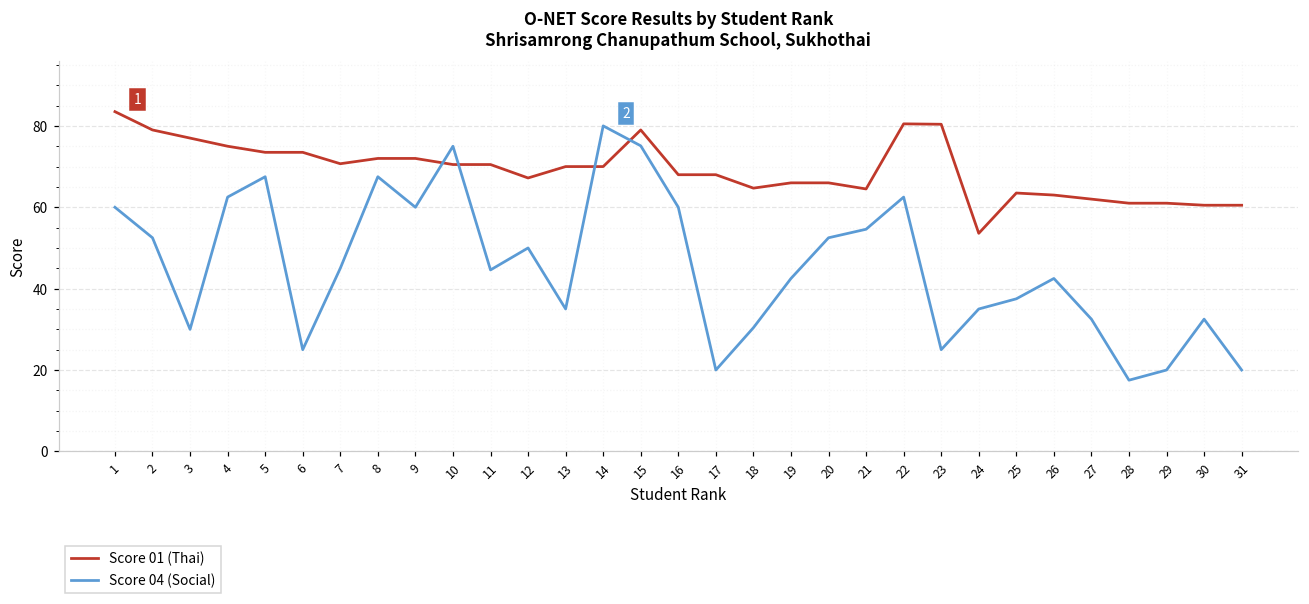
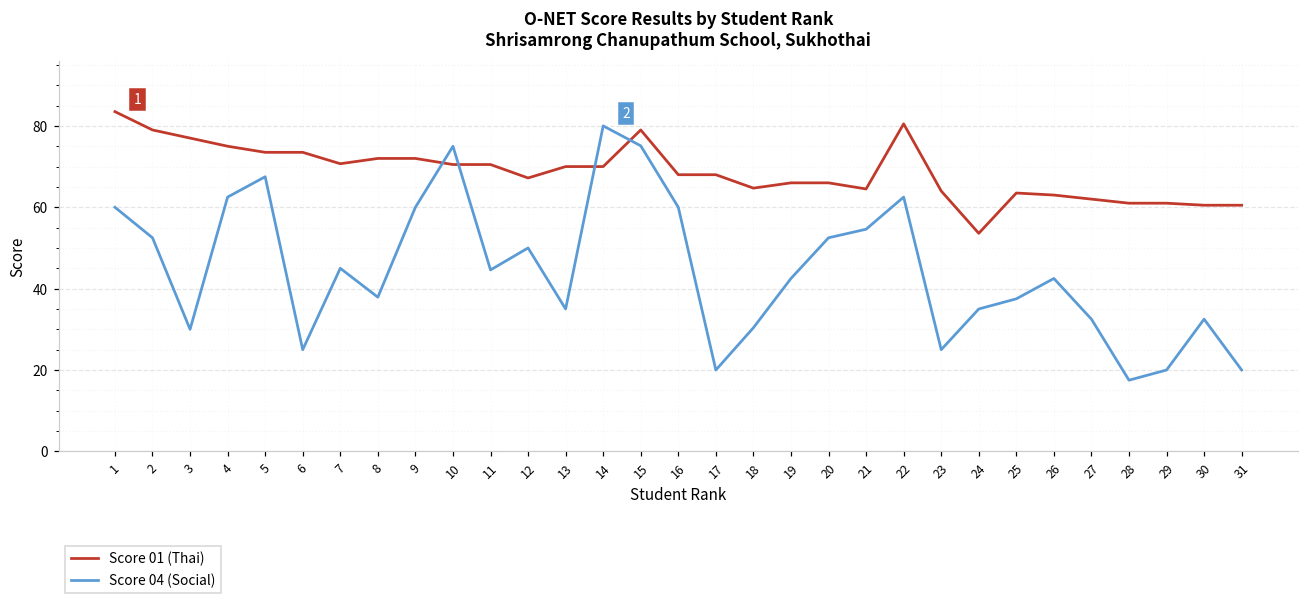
  {
    "Score 01 (Thai)": {
      "2": 79,
      "3": 77,
      "4": 75,
      "5": 74,
      "6": 74,
      "7": 71,
      "8": 72,
      "9": 72,
      "10": 71,
      "11": 71,
      "12": 67,
      "13": 70,
      "14": 70,
      "16": 68,
      "17": 68,
      "18": 65,
      "19": 66,
      "20": 66,
      "21": 65,
      "22": 81,
-     "23": 80,
+     "23": 64,
      "24": 54,
      "25": 64,
      "26": 63,
      "27": 62,
      "28": 61,
      "29": 61,
      "30": 61,
      "31": 61
    },
    "Score 04 (Social)": {
      "1": 60,
      "2": 53,
      "3": 30,
      "4": 63,
      "5": 68,
      "6": 25,
      "7": 45,
-     "8": 68,
+     "8": 38,
      "9": 60,
      "10": 75,
      "11": 45,
      "12": 50,
      "13": 35,
      "14": 80,
      "15": 75,
      "16": 60,
      "17": 20,
      "18": 30,
      "19": 43,
      "20": 53,
      "21": 55,
      "22": 63,
      "23": 25,
      "24": 35,
      "25": 38,
      "26": 43,
      "27": 33,
      "28": 18,
      "29": 20,
      "30": 33,
      "31": 20
    }
  }
